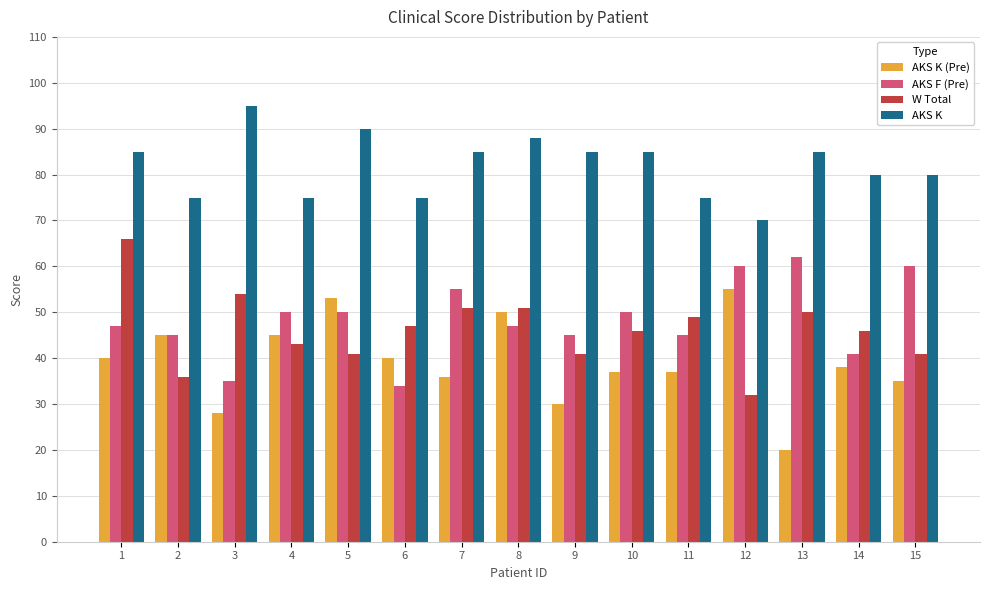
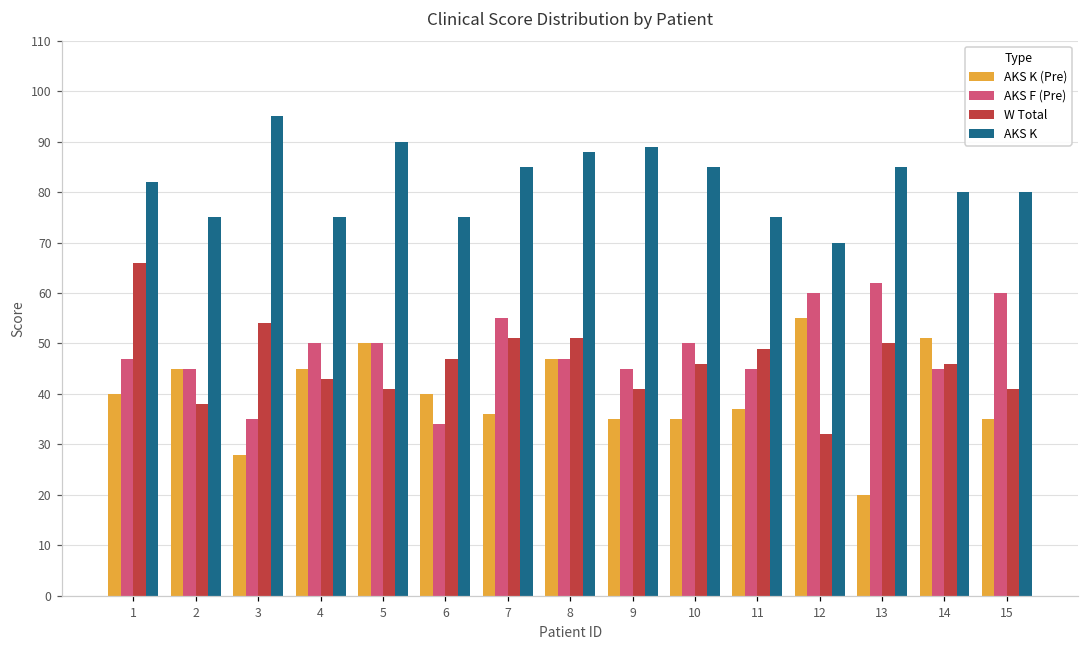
  {
    "AKS K (Pre)": {
      "1": 40,
      "2": 45,
      "3": 28,
      "4": 45,
-     "5": 53,
+     "5": 50,
      "6": 40,
      "7": 36,
-     "8": 50,
-     "9": 30,
-     "10": 37,
+     "8": 47,
+     "9": 35,
+     "10": 35,
      "11": 37,
      "12": 55,
      "13": 20,
-     "14": 38,
+     "14": 51,
      "15": 35
    },
    "AKS F (Pre)": {
      "1": 47,
      "2": 45,
      "3": 35,
      "4": 50,
      "5": 50,
      "6": 34,
      "7": 55,
      "8": 47,
      "9": 45,
      "10": 50,
      "11": 45,
      "12": 60,
      "13": 62,
-     "14": 41,
+     "14": 45,
      "15": 60
    },
    "W Total": {
      "1": 66,
-     "2": 36,
+     "2": 38,
      "3": 54,
      "4": 43,
      "5": 41,
      "6": 47,
      "7": 51,
      "8": 51,
      "9": 41,
      "10": 46,
      "11": 49,
      "12": 32,
      "13": 50,
      "14": 46,
      "15": 41
    },
    "AKS K": {
-     "1": 85,
+     "1": 82,
      "2": 75,
      "3": 95,
      "4": 75,
      "5": 90,
      "6": 75,
      "7": 85,
      "8": 88,
-     "9": 85,
+     "9": 89,
      "10": 85,
      "11": 75,
      "12": 70,
      "13": 85,
      "14": 80,
      "15": 80
    }
  }
